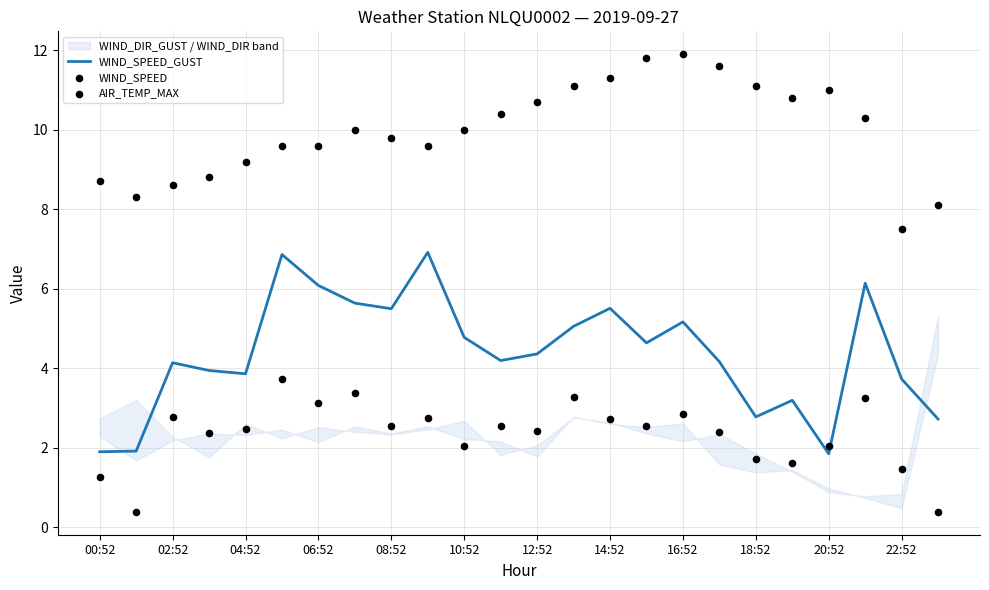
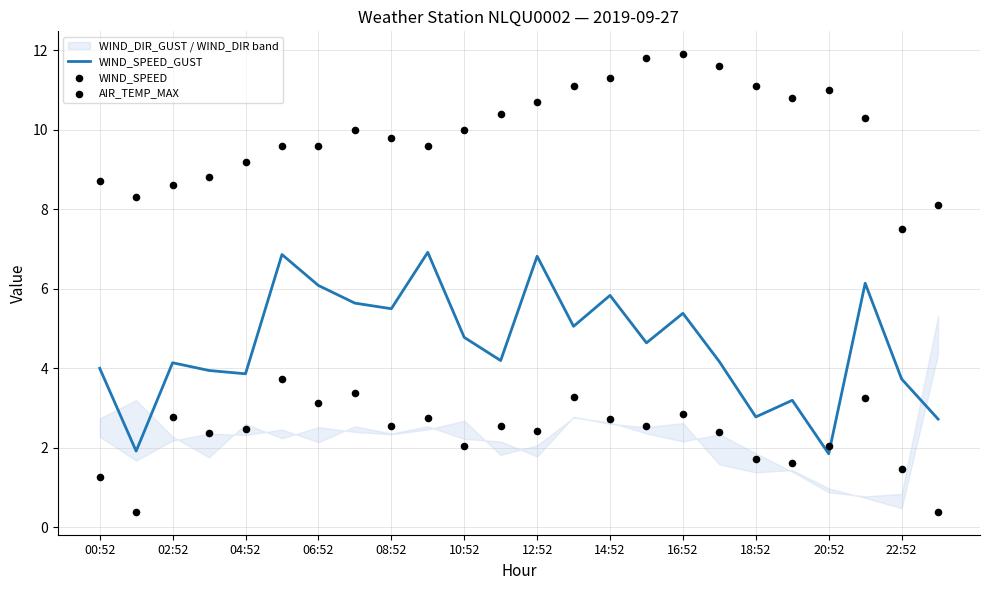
  {
    "WIND_SPEED_GUST": {
-     "00:52": 1.9,
+     "00:52": 4.0,
      "02:52": 4.1,
      "04:52": 3.9,
      "06:52": 6.1,
      "08:52": 5.5,
      "10:52": 4.8,
-     "12:52": 4.4,
-     "14:52": 5.5,
-     "16:52": 5.2,
+     "12:52": 6.8,
+     "14:52": 5.8,
+     "16:52": 5.4,
      "18:52": 2.8,
      "20:52": 1.8,
      "22:52": 3.7
    }
  }
